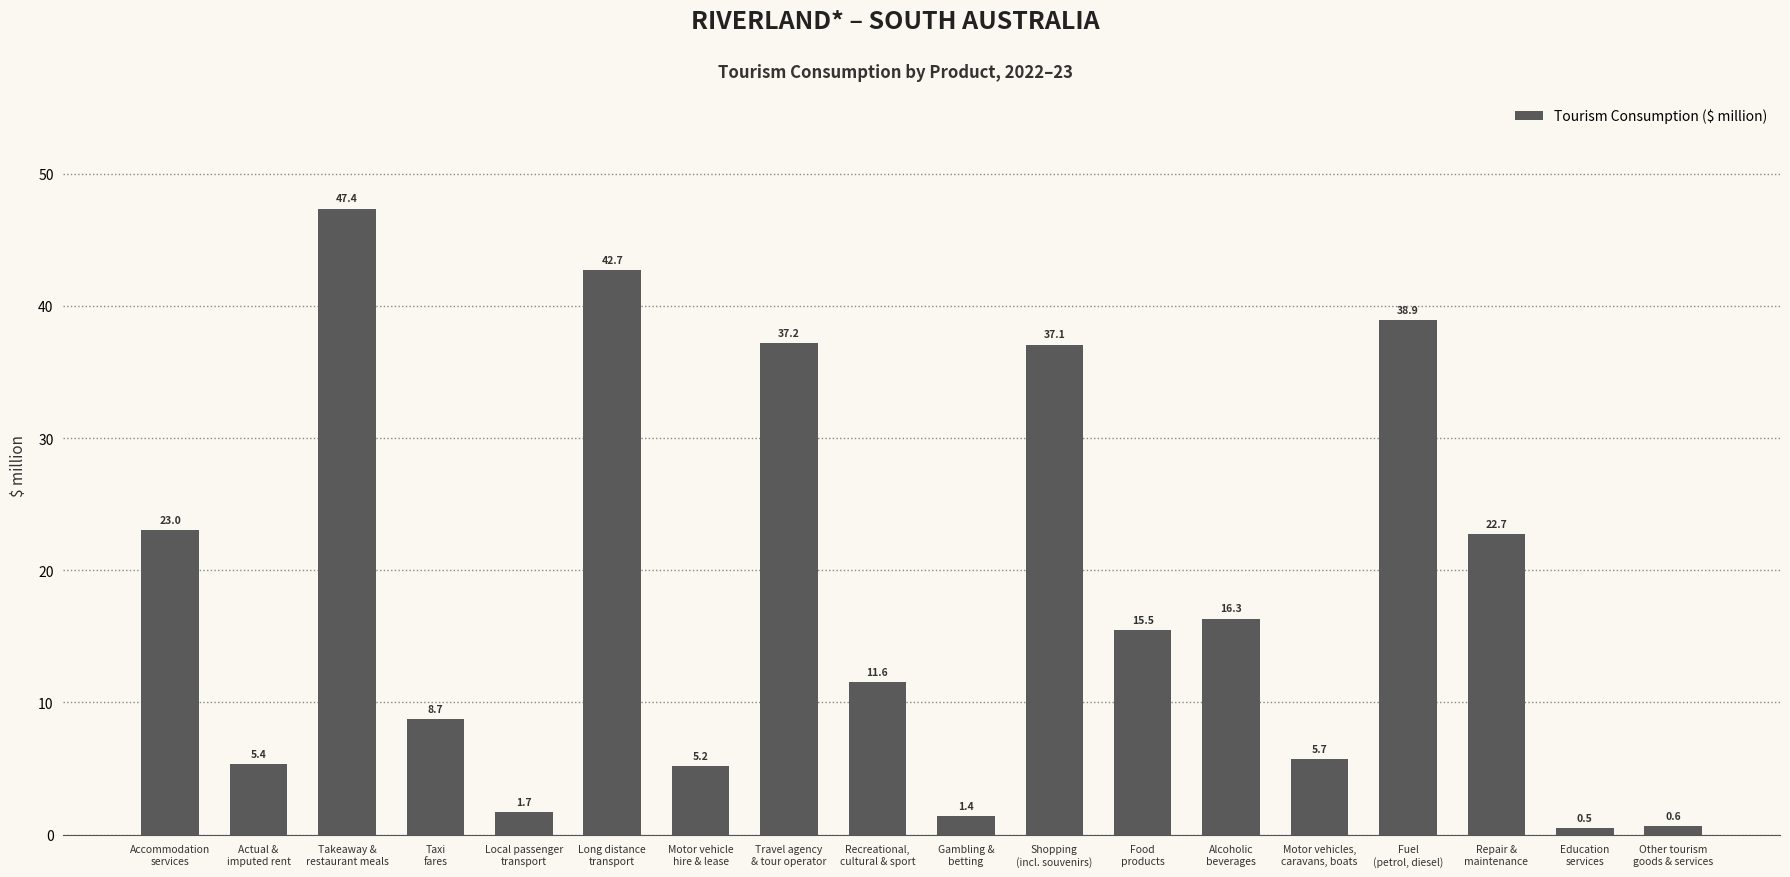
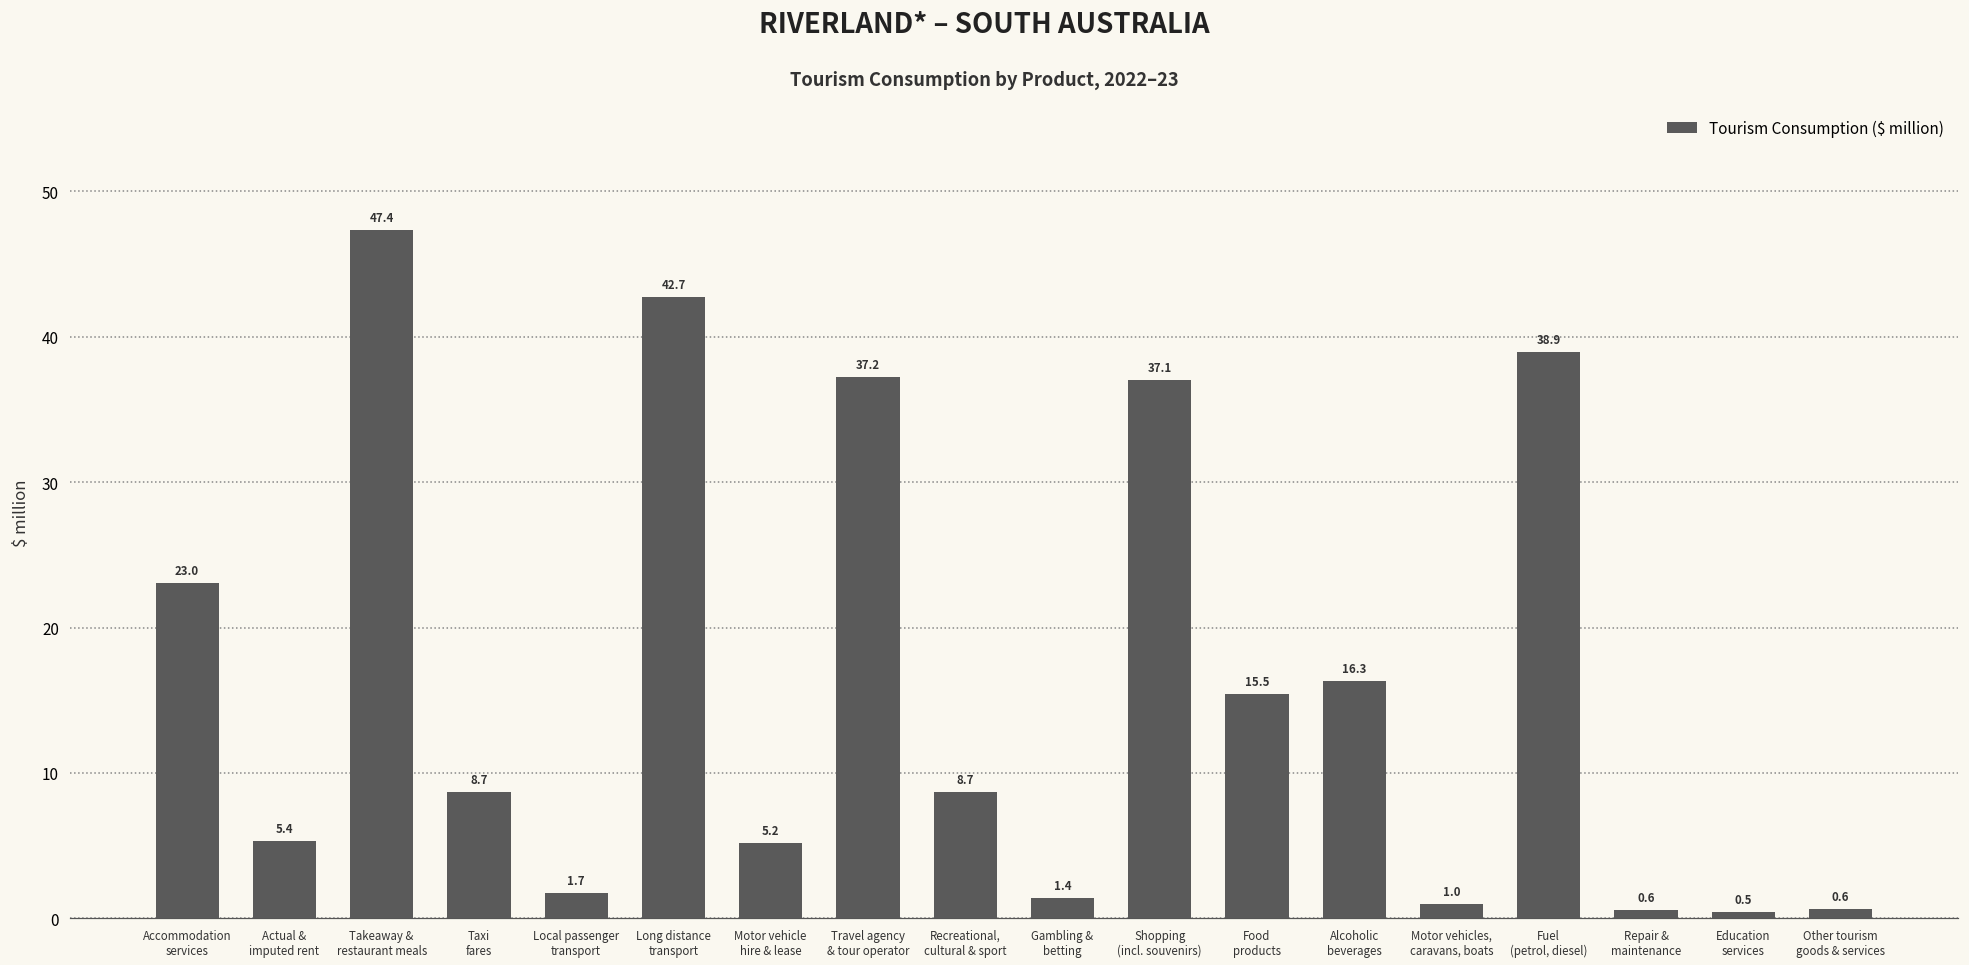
  {
    "Accommodation services": 23.0,
    "Actual & imputed rent": 5.4,
    "Takeaway & restaurant meals": 47.4,
    "Taxi fares": 8.7,
    "Local passenger transport": 1.7,
    "Long distance transport": 42.7,
    "Motor vehicle hire & lease": 5.2,
    "Travel agency & tour operator": 37.2,
-   "Recreational, cultural & sport": 11.6,
+   "Recreational, cultural & sport": 8.7,
    "Gambling & betting": 1.4,
    "Shopping (incl. souvenirs)": 37.1,
    "Food products": 15.5,
    "Alcoholic beverages": 16.3,
-   "Motor vehicles, caravans, boats": 5.7,
+   "Motor vehicles, caravans, boats": 1.0,
    "Fuel (petrol, diesel)": 38.9,
-   "Repair & maintenance": 22.7,
+   "Repair & maintenance": 0.6,
    "Education services": 0.5,
    "Other tourism goods & services": 0.6
  }
